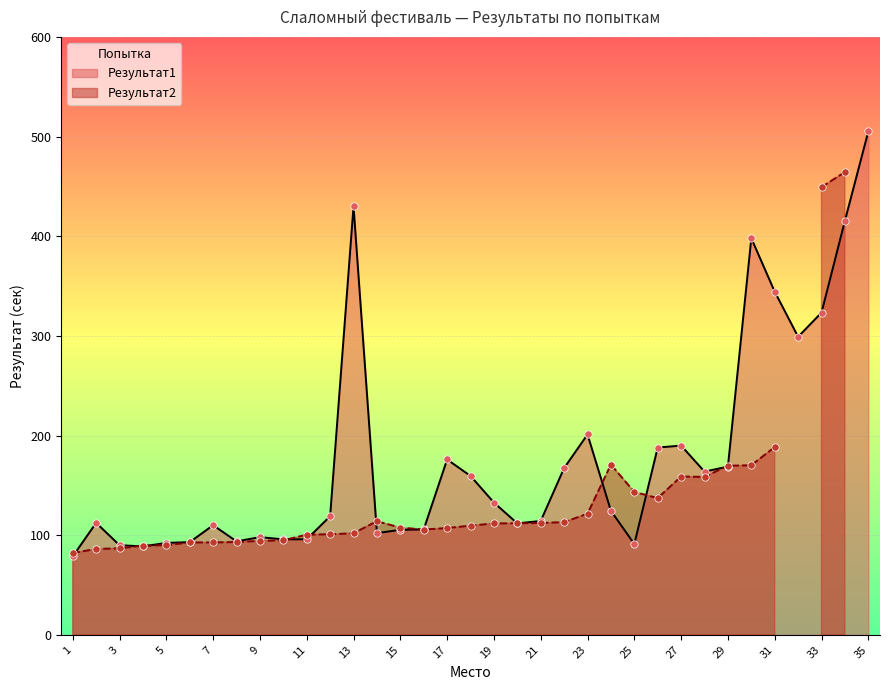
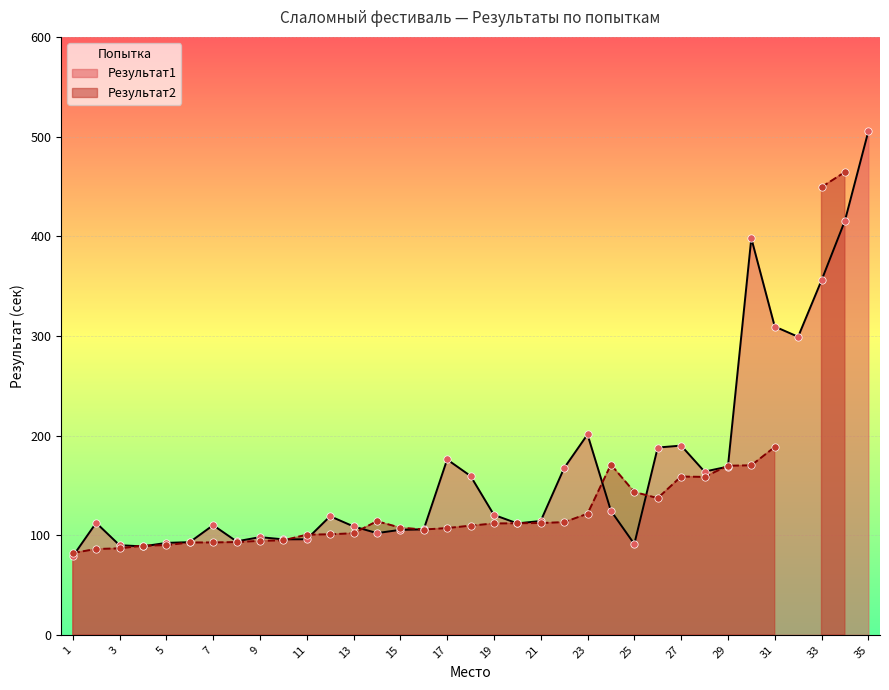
  {
    "Результат1": {
      "1": 80,
      "3": 90,
      "7": 110,
      "9": 100,
      "11": 100,
-     "13": 430,
+     "13": 110,
      "17": 180,
-     "19": 130,
+     "19": 120,
      "23": 200,
      "25": 90,
      "27": 190,
-     "31": 340,
-     "33": 320,
+     "31": 310,
+     "33": 360,
      "35": 510
    }
  }
